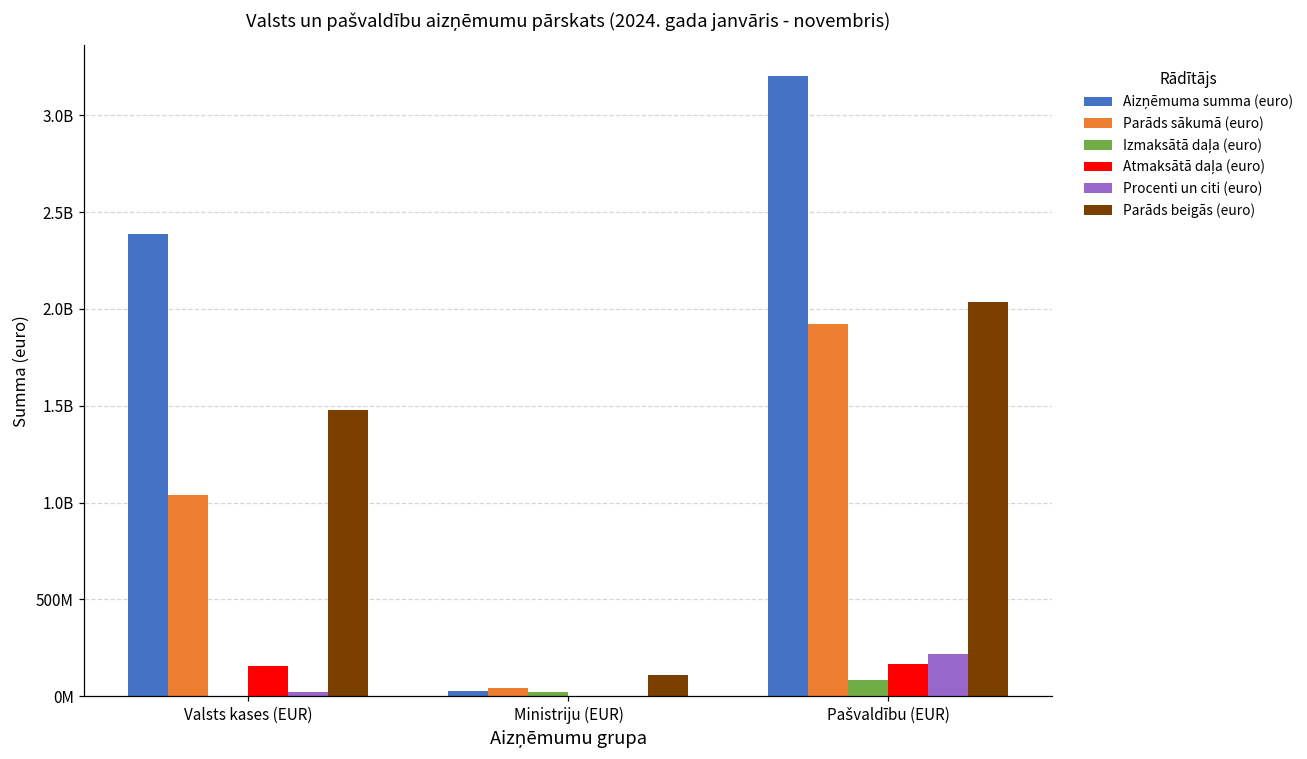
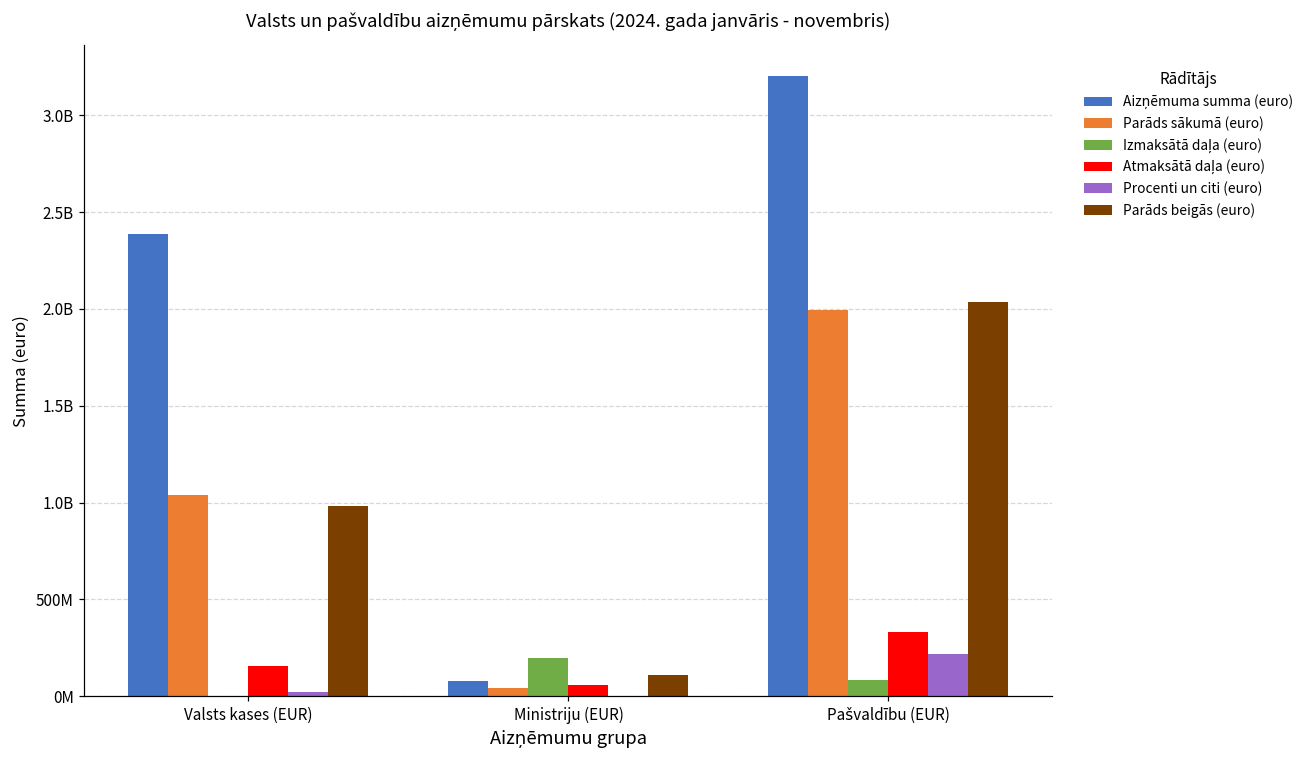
  {
    "Aizņēmuma summa (euro)": {
      "Valsts kases (EUR)": 2390000000,
-     "Ministriju (EUR)": 30000000,
+     "Ministriju (EUR)": 80000000,
      "Pašvaldību (EUR)": 3200000000
    },
    "Parāds sākumā (euro)": {
      "Valsts kases (EUR)": 1040000000,
      "Ministriju (EUR)": 40000000,
-     "Pašvaldību (EUR)": 1920000000
+     "Pašvaldību (EUR)": 1990000000
    },
    "Izmaksātā daļa (euro)": {
      "Valsts kases (EUR)": 0,
-     "Ministriju (EUR)": 20000000,
+     "Ministriju (EUR)": 200000000,
      "Pašvaldību (EUR)": 90000000
    },
    "Atmaksātā daļa (euro)": {
      "Valsts kases (EUR)": 160000000,
-     "Ministriju (EUR)": 0,
-     "Pašvaldību (EUR)": 170000000
+     "Ministriju (EUR)": 60000000,
+     "Pašvaldību (EUR)": 330000000
    },
    "Procenti un citi (euro)": {
      "Valsts kases (EUR)": 20000000,
      "Pašvaldību (EUR)": 220000000
    },
    "Parāds beigās (euro)": {
-     "Valsts kases (EUR)": 1480000000,
+     "Valsts kases (EUR)": 980000000,
      "Ministriju (EUR)": 110000000,
      "Pašvaldību (EUR)": 2040000000
    }
  }
